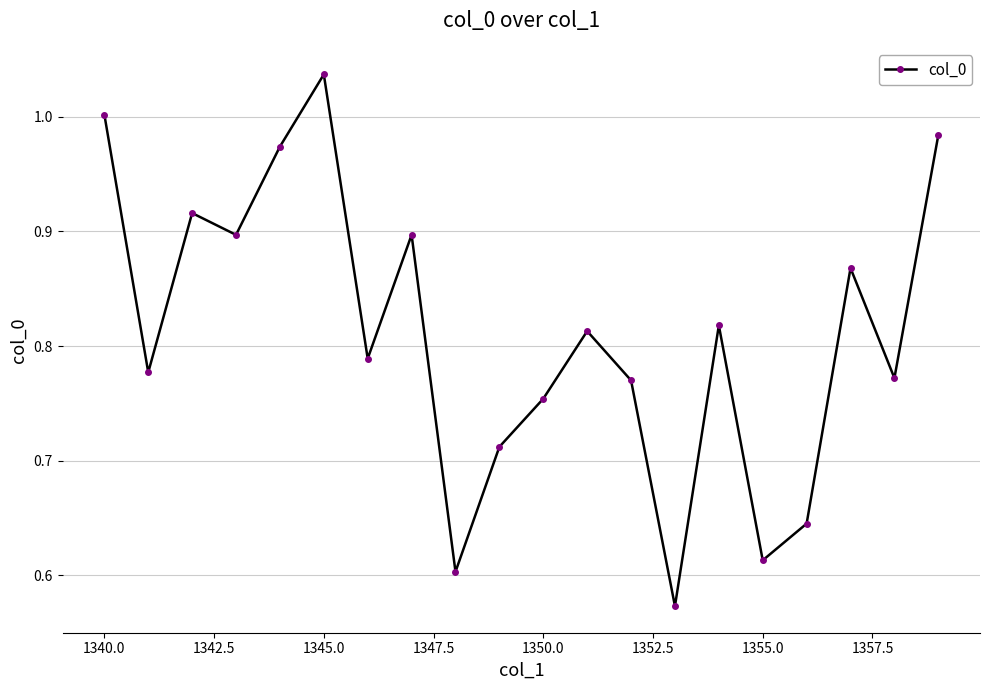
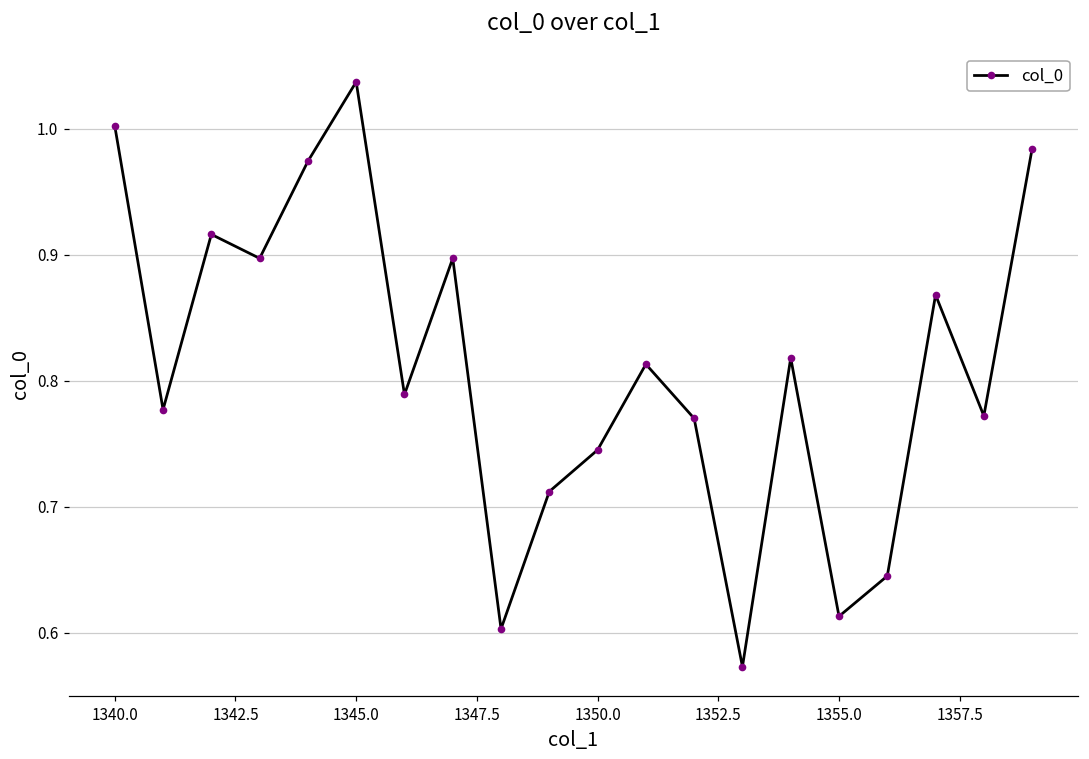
  {
    "1340.0": 1.002,
    "1345.0": 1.037,
-   "1350.0": 0.754,
+   "1350.0": 0.745,
    "1355.0": 0.613
  }
